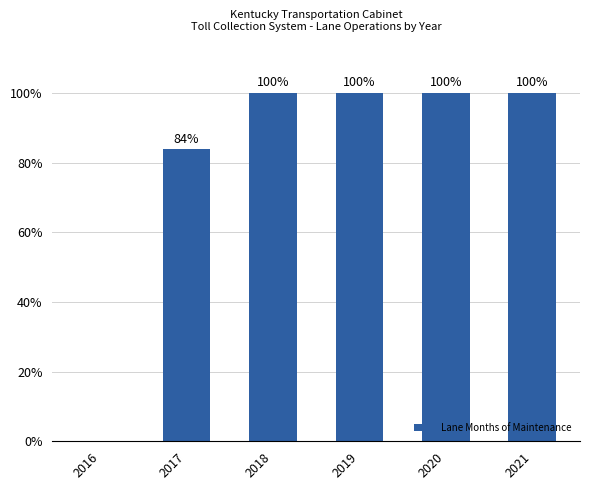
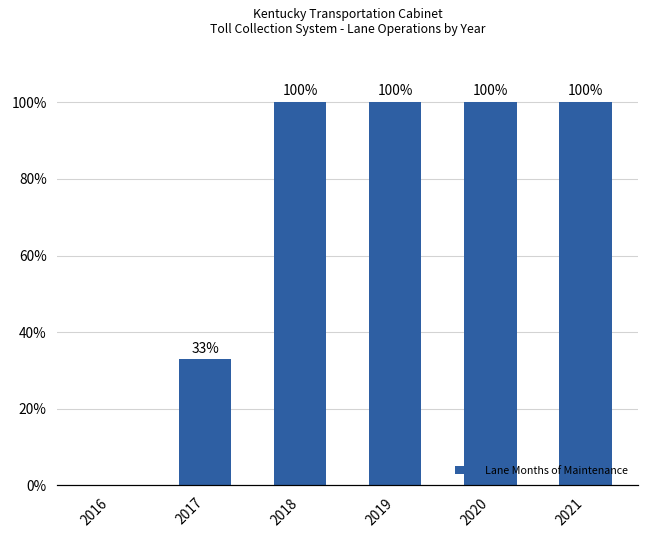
  {
-   "2017": "84%",
+   "2017": "33%",
    "2018": "100%",
    "2019": "100%",
    "2020": "100%",
    "2021": "100%"
  }
